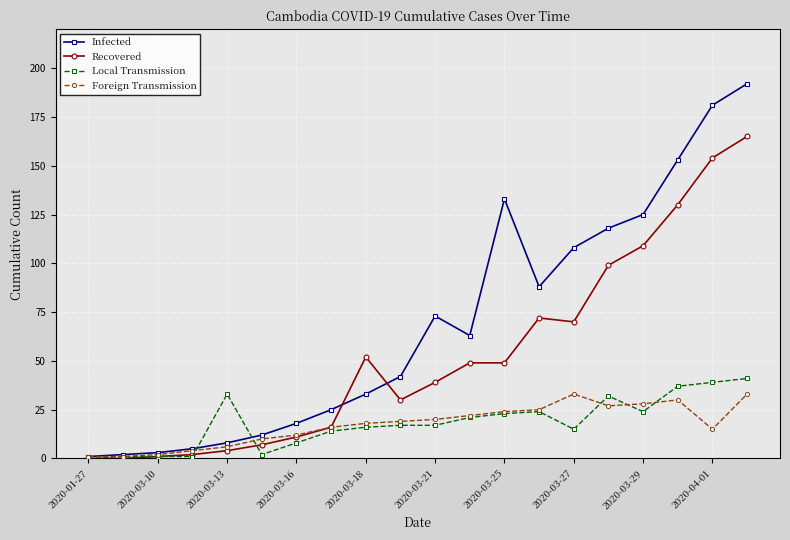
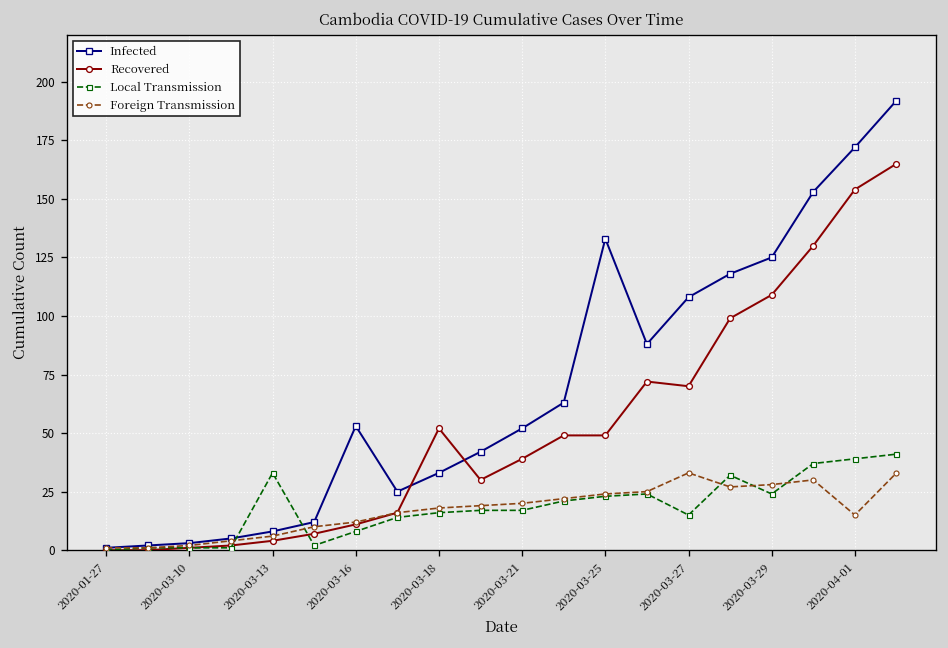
  {
    "Infected": {
      "2020-03-13": 8,
-     "2020-03-16": 18,
+     "2020-03-16": 53,
      "2020-03-18": 33,
-     "2020-03-21": 73,
+     "2020-03-21": 52,
      "2020-03-25": 133,
      "2020-03-27": 108,
      "2020-03-29": 125,
-     "2020-04-01": 181
+     "2020-04-01": 172
    },
    "Recovered": {
      "2020-03-13": 4,
      "2020-03-18": 52,
      "2020-03-21": 39,
      "2020-03-25": 49,
      "2020-03-27": 70,
      "2020-03-29": 109,
      "2020-04-01": 154
    },
    "Local Transmission": {
      "2020-03-13": 33,
      "2020-03-16": 8,
      "2020-03-18": 16,
      "2020-03-21": 17,
      "2020-03-27": 15,
      "2020-03-29": 24,
      "2020-04-01": 39
    },
    "Foreign Transmission": {
      "2020-03-13": 6,
      "2020-03-18": 18,
      "2020-03-21": 20,
      "2020-03-27": 33,
      "2020-03-29": 28,
      "2020-04-01": 15
    }
  }
